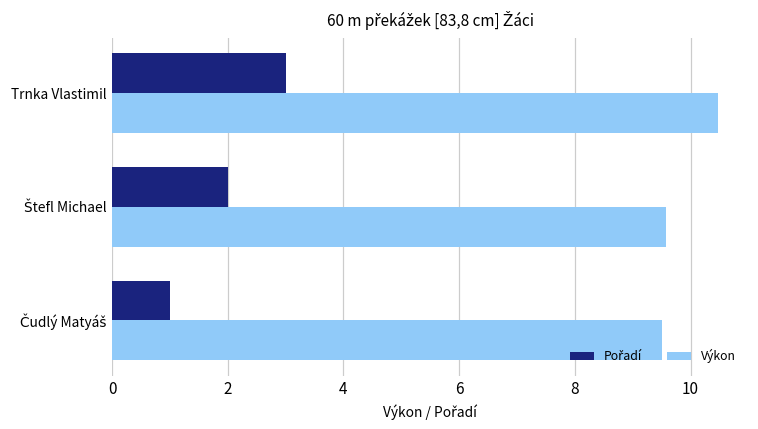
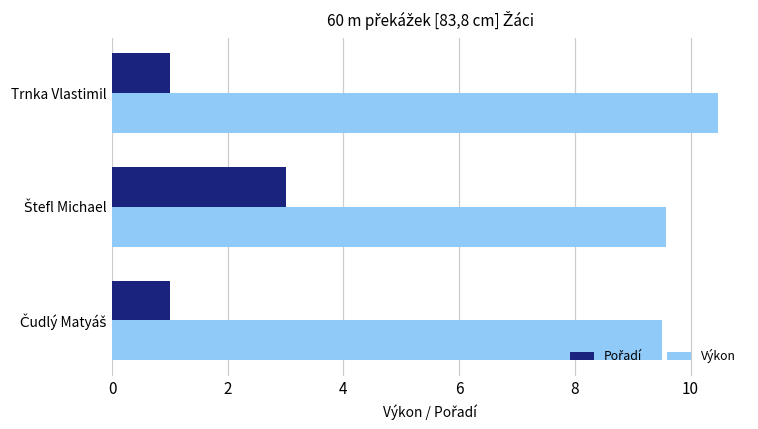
  {
    "Pořadí": {
-     "Trnka Vlastimil": 3,
-     "Štefl Michael": 2,
+     "Trnka Vlastimil": 1,
+     "Štefl Michael": 3,
      "Čudlý Matyáš": 1
    },
    "Výkon": {
      "Trnka Vlastimil": 10.5,
      "Štefl Michael": 9.6,
      "Čudlý Matyáš": 9.5
    }
  }
